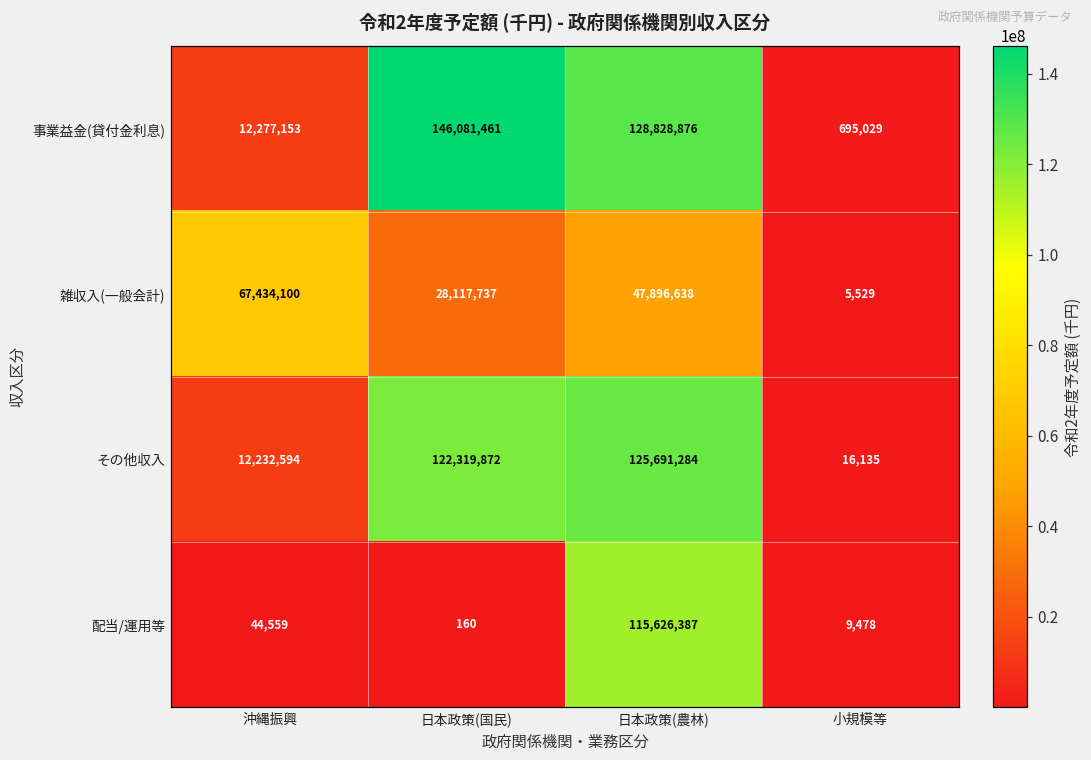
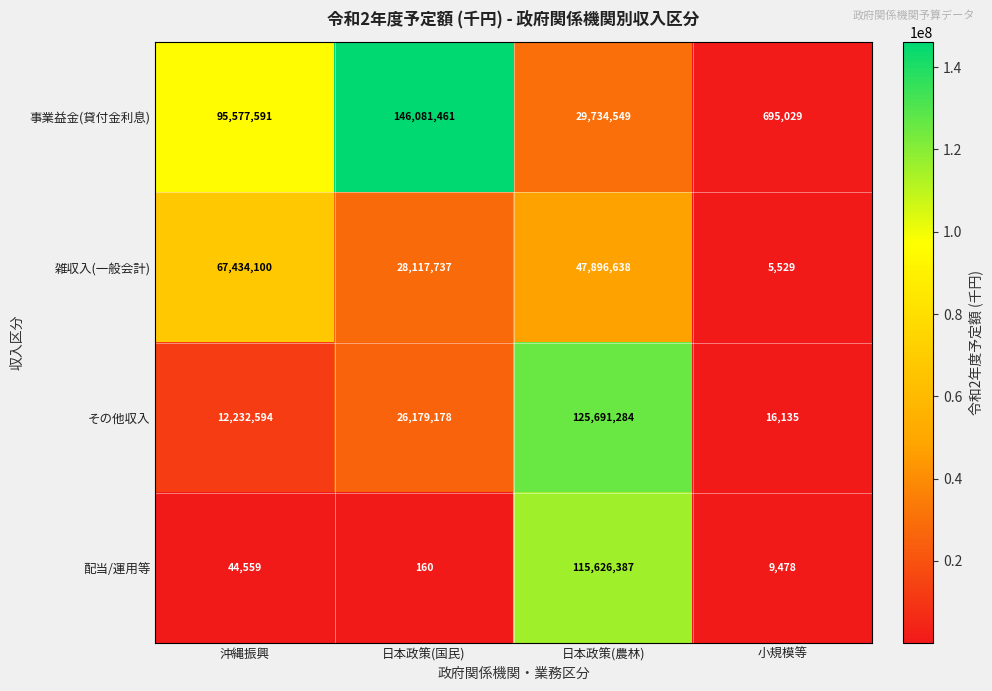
  {
    "事業益金(貸付金利息)": {
-     "沖縄振興": "12,277,153",
+     "沖縄振興": "95,577,591",
      "日本政策(国民)": "146,081,461",
-     "日本政策(農林)": "128,828,876",
+     "日本政策(農林)": "29,734,549",
      "小規模等": "695,029"
    },
    "雑収入(一般会計)": {
      "沖縄振興": "67,434,100",
      "日本政策(国民)": "28,117,737",
      "日本政策(農林)": "47,896,638",
      "小規模等": "5,529"
    },
    "その他収入": {
      "沖縄振興": "12,232,594",
-     "日本政策(国民)": "122,319,872",
+     "日本政策(国民)": "26,179,178",
      "日本政策(農林)": "125,691,284",
      "小規模等": "16,135"
    },
    "配当/運用等": {
      "沖縄振興": "44,559",
      "日本政策(国民)": "160",
      "日本政策(農林)": "115,626,387",
      "小規模等": "9,478"
    }
  }
